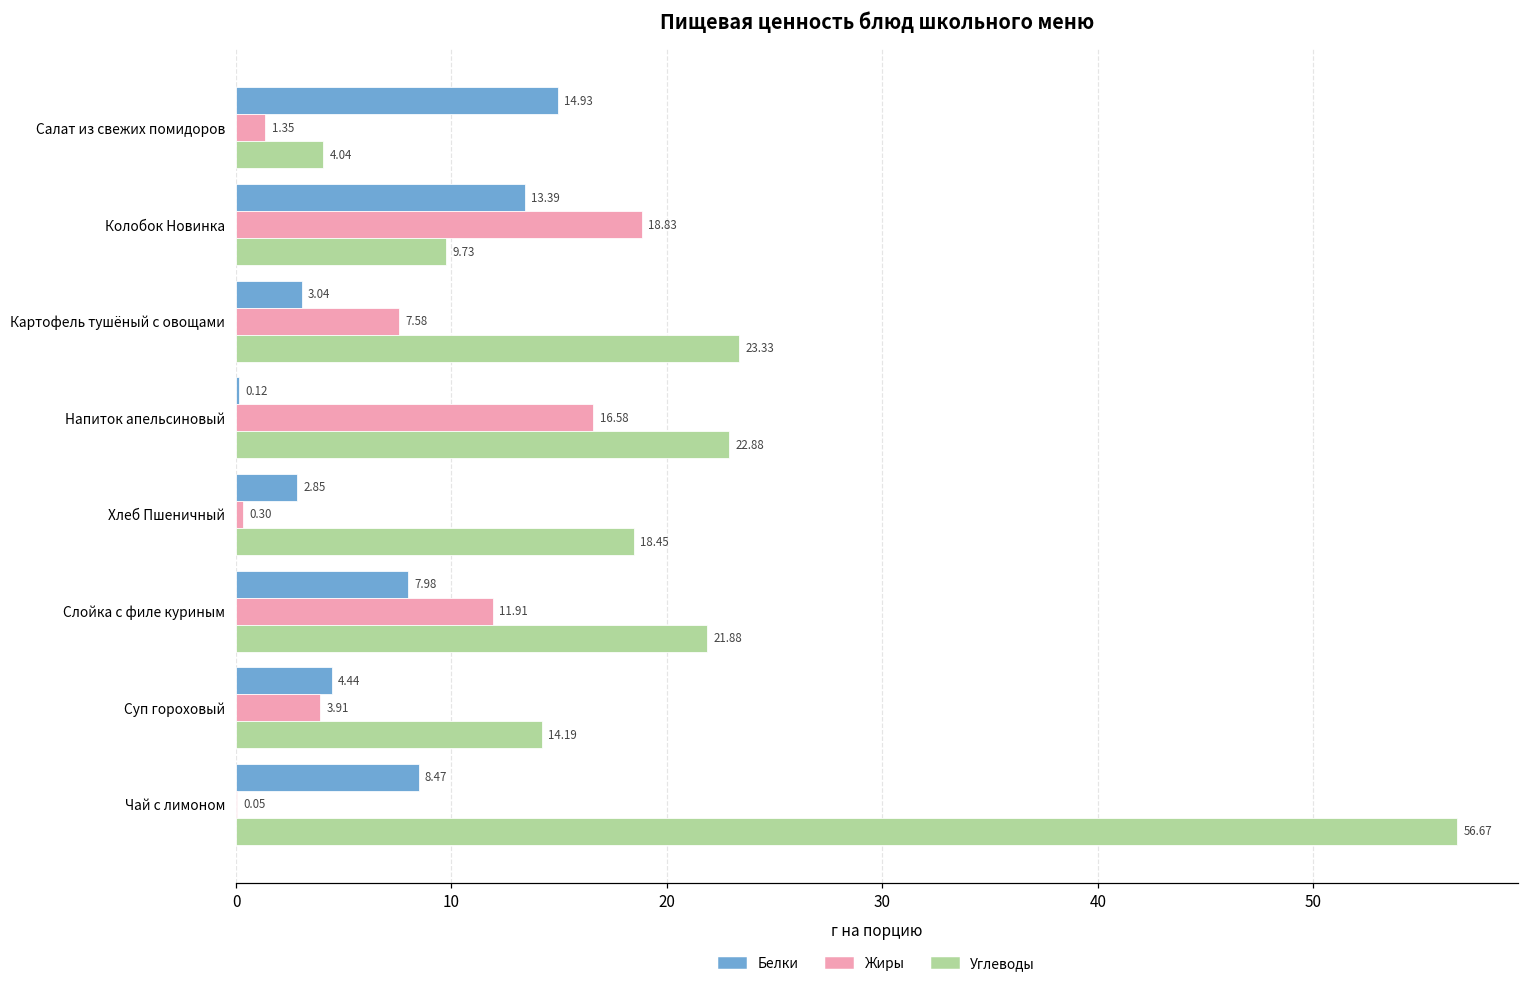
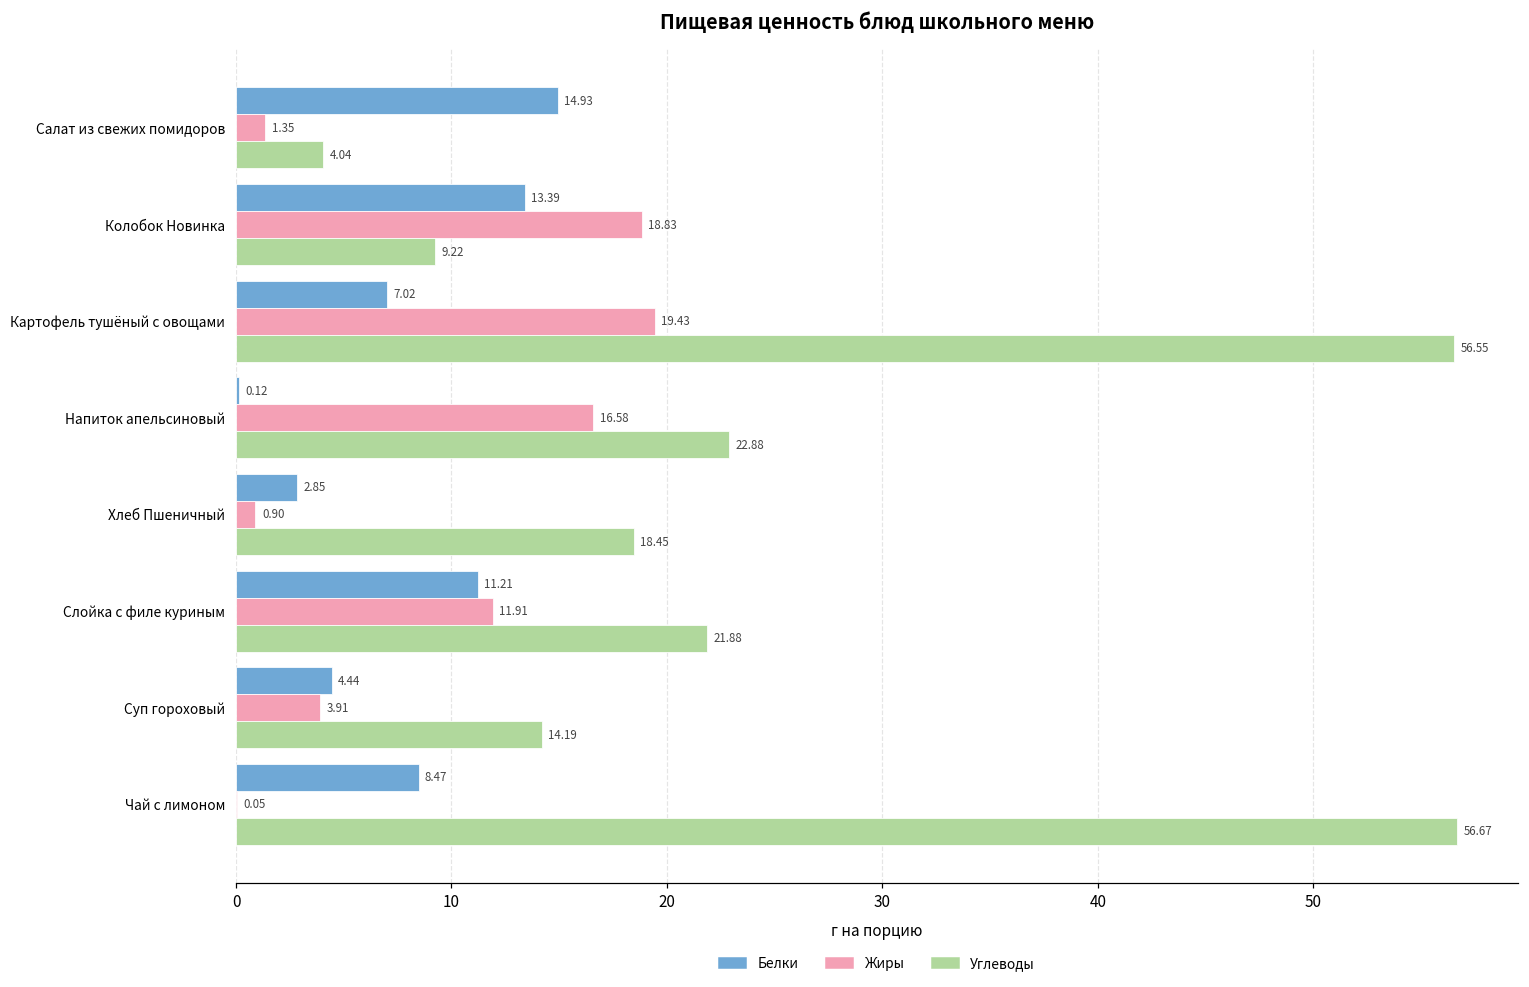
  {
    "Белки": {
      "Салат из свежих помидоров": 14.93,
      "Колобок Новинка": 13.39,
-     "Картофель тушёный с овощами": 3.04,
+     "Картофель тушёный с овощами": 7.02,
      "Напиток апельсиновый": 0.12,
      "Хлеб Пшеничный": 2.85,
-     "Слойка с филе куриным": 7.98,
+     "Слойка с филе куриным": 11.21,
      "Суп гороховый": 4.44,
      "Чай с лимоном": 8.47
    },
    "Жиры": {
      "Салат из свежих помидоров": 1.35,
      "Колобок Новинка": 18.83,
-     "Картофель тушёный с овощами": 7.58,
+     "Картофель тушёный с овощами": 19.43,
      "Напиток апельсиновый": 16.58,
-     "Хлеб Пшеничный": 0.30,
+     "Хлеб Пшеничный": 0.90,
      "Слойка с филе куриным": 11.91,
      "Суп гороховый": 3.91,
      "Чай с лимоном": 0.05
    },
    "Углеводы": {
      "Салат из свежих помидоров": 4.04,
-     "Колобок Новинка": 9.73,
-     "Картофель тушёный с овощами": 23.33,
+     "Колобок Новинка": 9.22,
+     "Картофель тушёный с овощами": 56.55,
      "Напиток апельсиновый": 22.88,
      "Хлеб Пшеничный": 18.45,
      "Слойка с филе куриным": 21.88,
      "Суп гороховый": 14.19,
      "Чай с лимоном": 56.67
    }
  }
